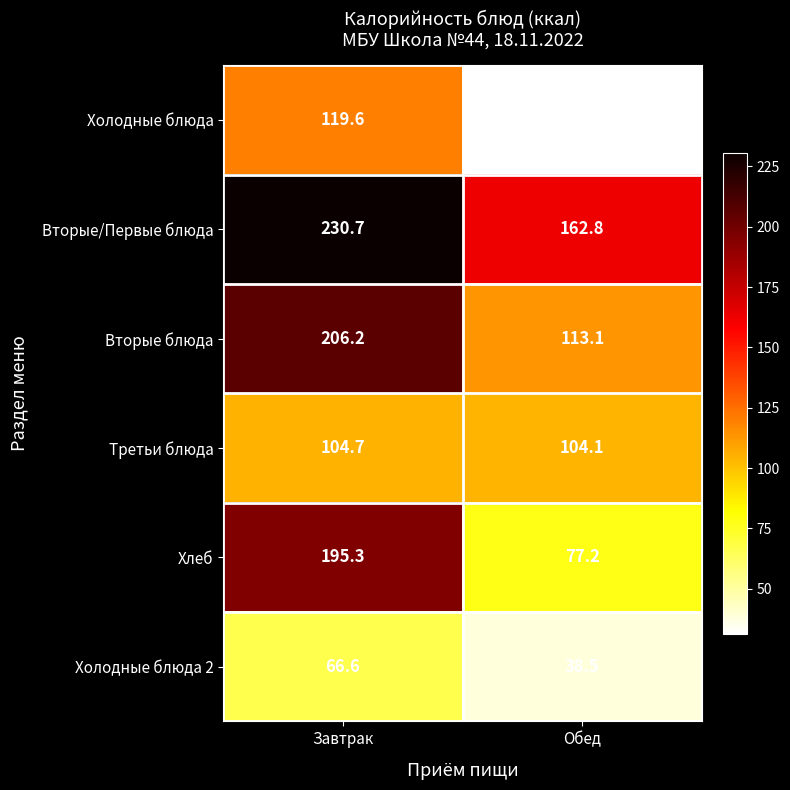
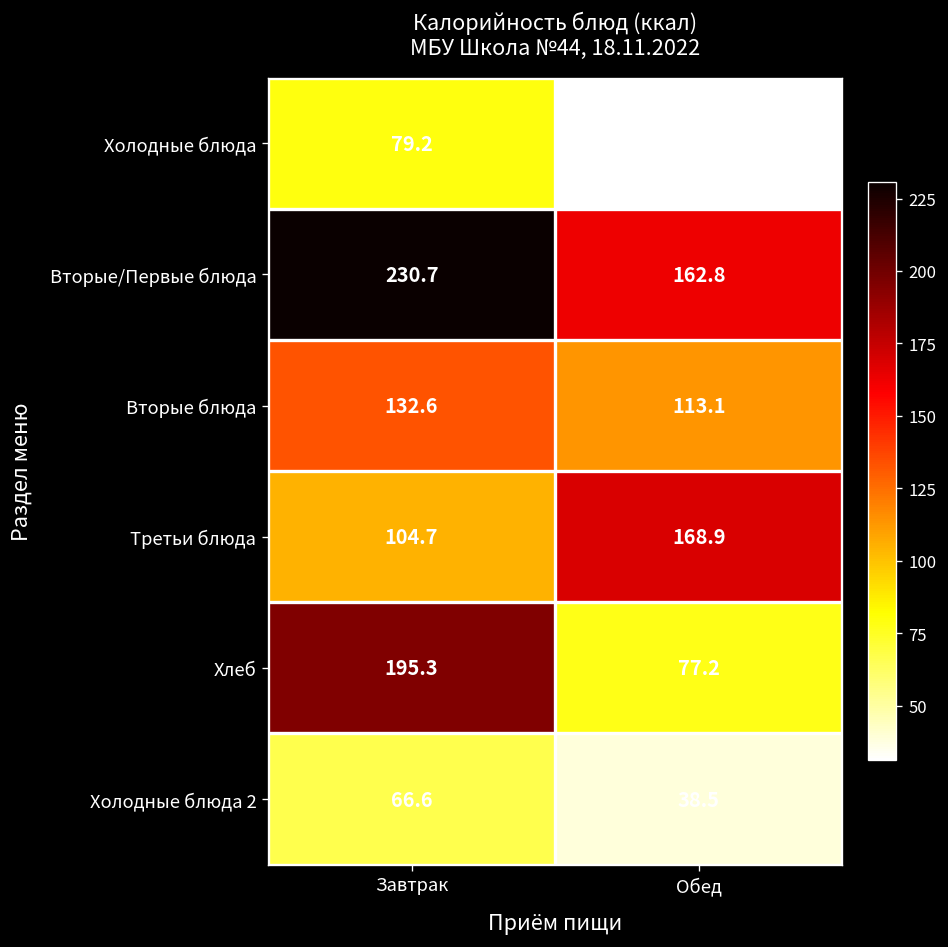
  {
    "Холодные блюда": {
-     "Завтрак": 119.6
+     "Завтрак": 79.2
    },
    "Вторые/Первые блюда": {
      "Завтрак": 230.7,
      "Обед": 162.8
    },
    "Вторые блюда": {
-     "Завтрак": 206.2,
+     "Завтрак": 132.6,
      "Обед": 113.1
    },
    "Третьи блюда": {
      "Завтрак": 104.7,
-     "Обед": 104.1
+     "Обед": 168.9
    },
    "Хлеб": {
      "Завтрак": 195.3,
      "Обед": 77.2
    },
    "Холодные блюда 2": {
      "Завтрак": 66.6
    }
  }
